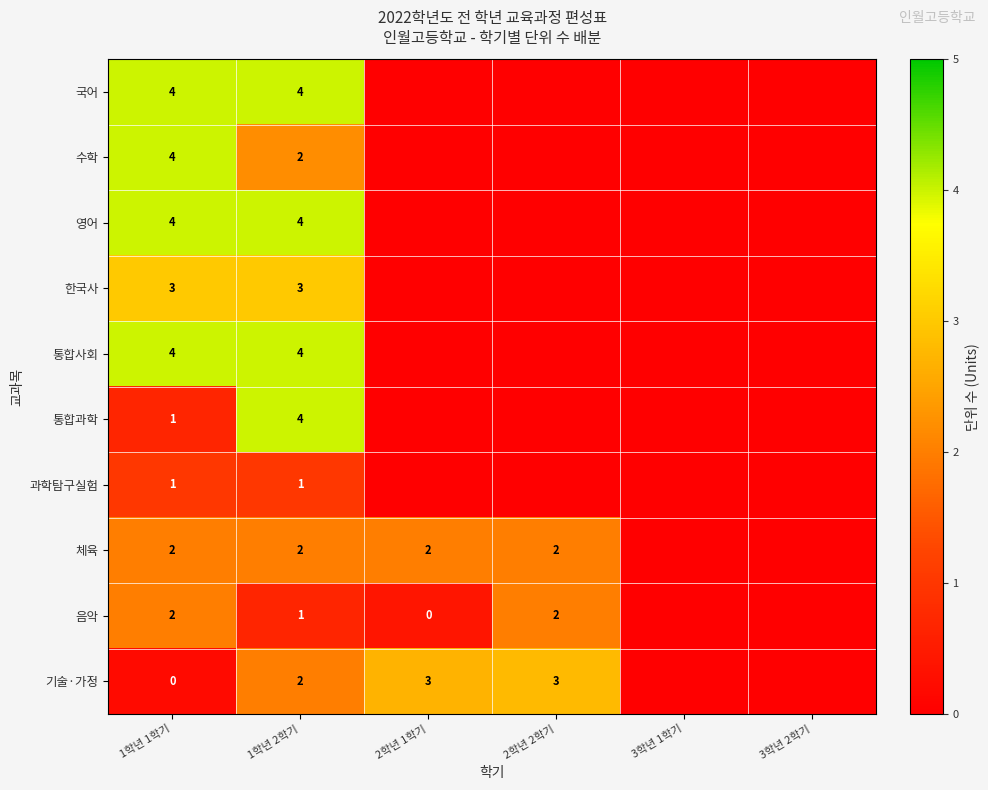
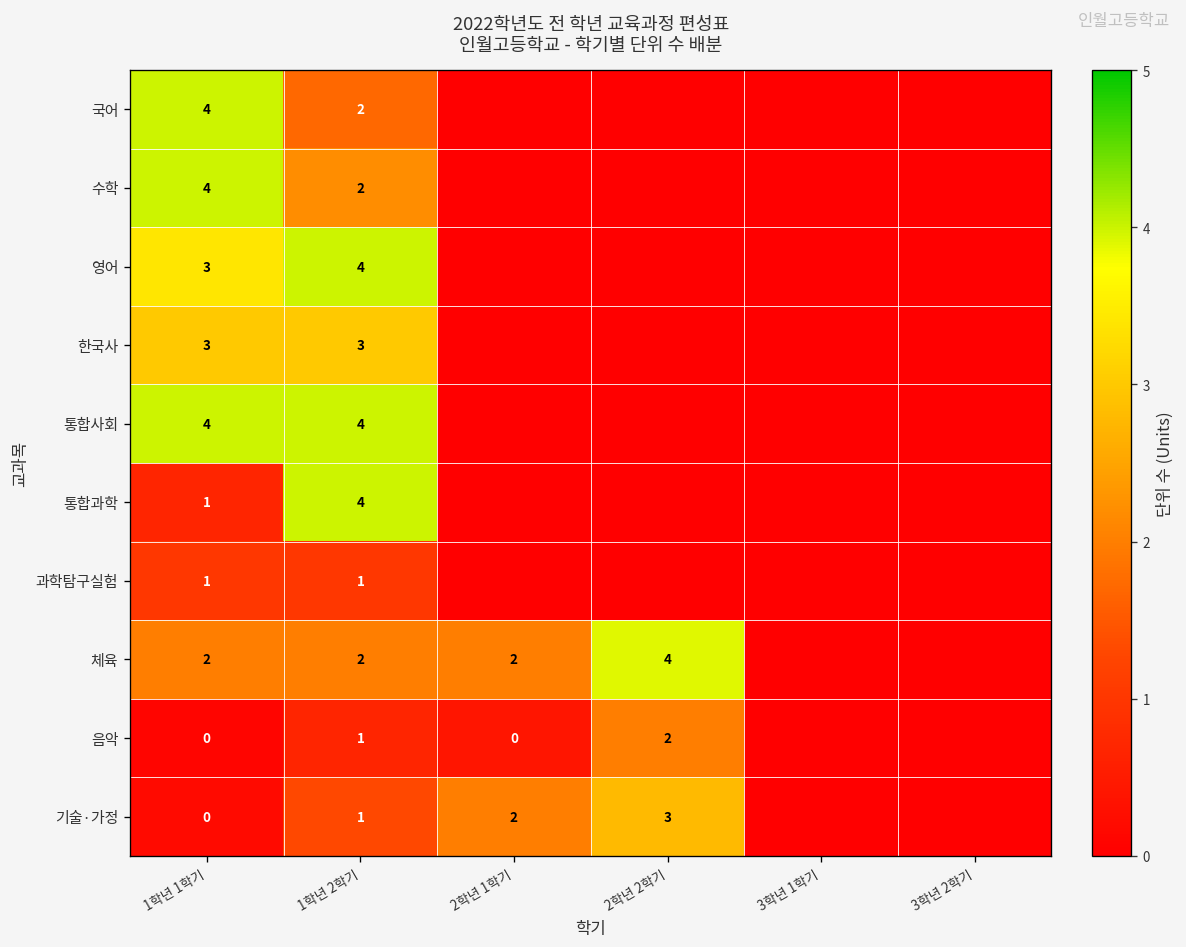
  {
    "국어": {
      "1학년 1학기": 4,
-     "1학년 2학기": 4
+     "1학년 2학기": 2
    },
    "수학": {
      "1학년 1학기": 4,
      "1학년 2학기": 2
    },
    "영어": {
-     "1학년 1학기": 4,
+     "1학년 1학기": 3,
      "1학년 2학기": 4
    },
    "한국사": {
      "1학년 1학기": 3,
      "1학년 2학기": 3
    },
    "통합사회": {
      "1학년 1학기": 4,
      "1학년 2학기": 4
    },
    "통합과학": {
      "1학년 1학기": 1,
      "1학년 2학기": 4
    },
    "과학탐구실험": {
      "1학년 1학기": 1,
      "1학년 2학기": 1
    },
    "체육": {
      "1학년 1학기": 2,
      "1학년 2학기": 2,
      "2학년 1학기": 2,
-     "2학년 2학기": 2
+     "2학년 2학기": 4
    },
    "음악": {
-     "1학년 1학기": 2,
+     "1학년 1학기": 0,
      "1학년 2학기": 1,
      "2학년 1학기": 0,
      "2학년 2학기": 2
    },
    "기술·가정": {
      "1학년 1학기": 0,
-     "1학년 2학기": 2,
-     "2학년 1학기": 3,
+     "1학년 2학기": 1,
+     "2학년 1학기": 2,
      "2학년 2학기": 3
    }
  }
